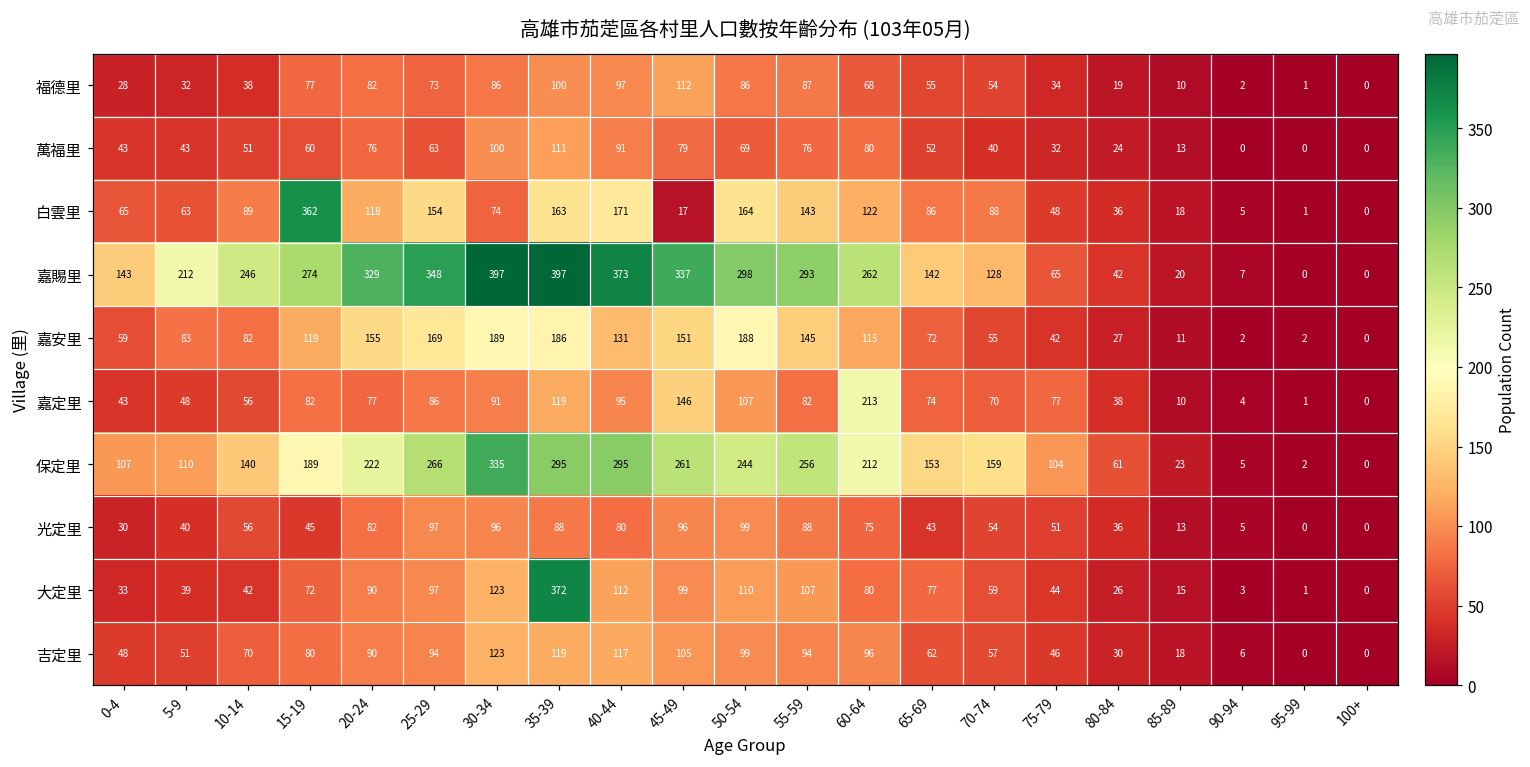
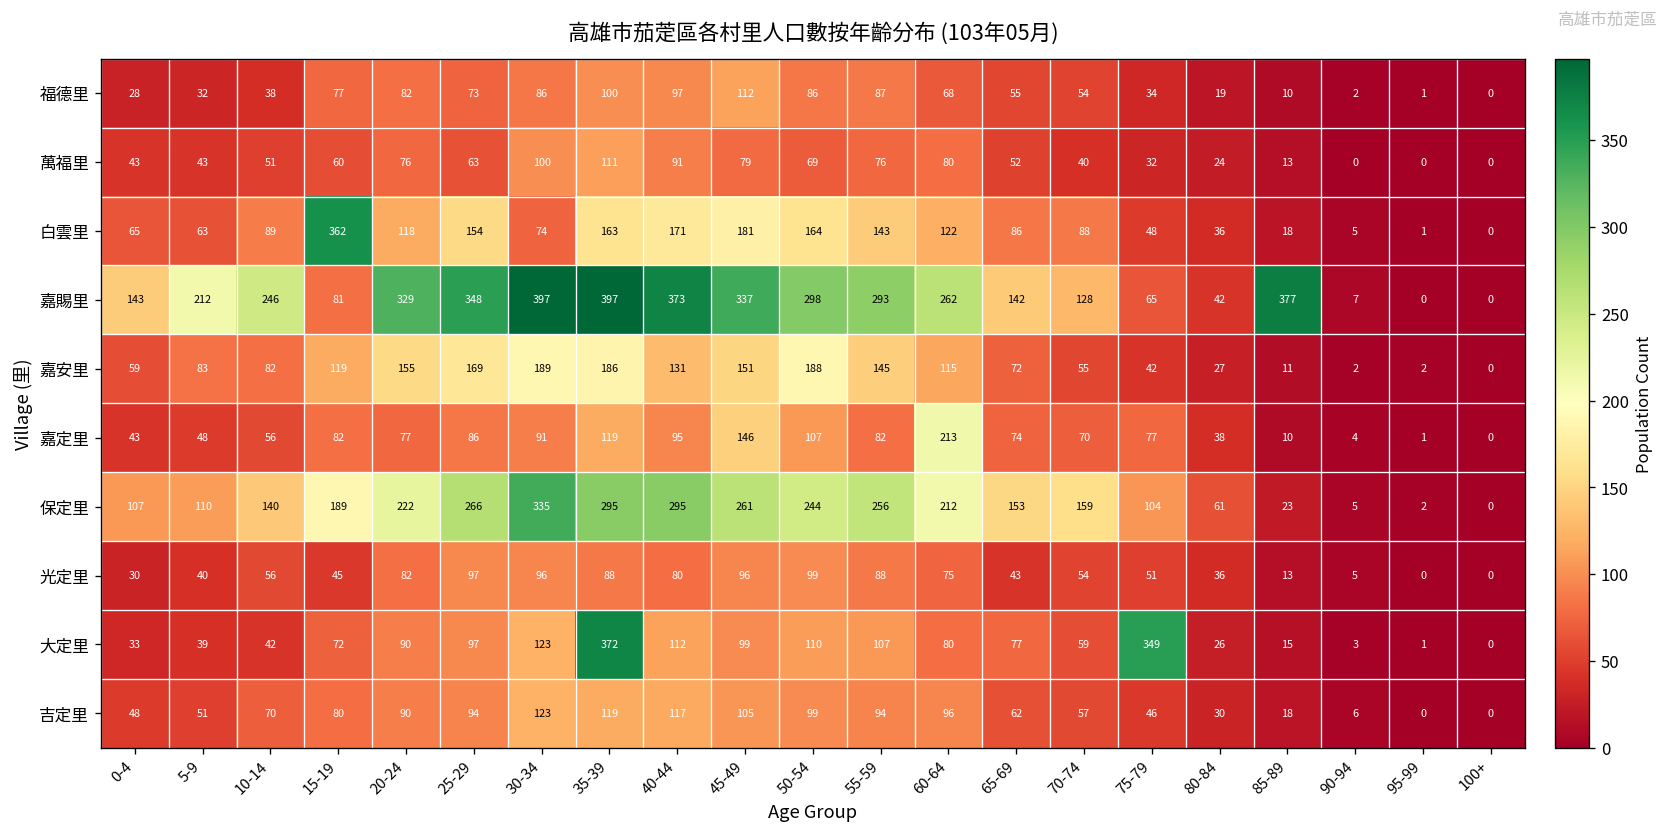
  {
    "白雲里": {
      "0-4": 65,
      "5-9": 63,
      "10-14": 89,
      "15-19": 362,
      "20-24": 118,
      "25-29": 154,
      "30-34": 74,
      "35-39": 163,
      "40-44": 171,
-     "45-49": 17,
+     "45-49": 181,
      "50-54": 164,
      "55-59": 143,
      "60-64": 122,
      "65-69": 86,
      "70-74": 88,
      "75-79": 48,
      "80-84": 36,
      "85-89": 18,
      "90-94": 5,
      "95-99": 1,
      "100+": 0
    },
    "嘉賜里": {
      "0-4": 143,
      "5-9": 212,
      "10-14": 246,
-     "15-19": 274,
+     "15-19": 81,
      "20-24": 329,
      "25-29": 348,
      "30-34": 397,
      "35-39": 397,
      "40-44": 373,
      "45-49": 337,
      "50-54": 298,
      "55-59": 293,
      "60-64": 262,
      "65-69": 142,
      "70-74": 128,
      "75-79": 65,
      "80-84": 42,
-     "85-89": 20,
+     "85-89": 377,
      "90-94": 7,
      "95-99": 0,
      "100+": 0
    },
    "大定里": {
      "0-4": 33,
      "5-9": 39,
      "10-14": 42,
      "15-19": 72,
      "20-24": 90,
      "25-29": 97,
      "30-34": 123,
      "35-39": 372,
      "40-44": 112,
      "45-49": 99,
      "50-54": 110,
      "55-59": 107,
      "60-64": 80,
      "65-69": 77,
      "70-74": 59,
-     "75-79": 44,
+     "75-79": 349,
      "80-84": 26,
      "85-89": 15,
      "90-94": 3,
      "95-99": 1,
      "100+": 0
    }
  }
